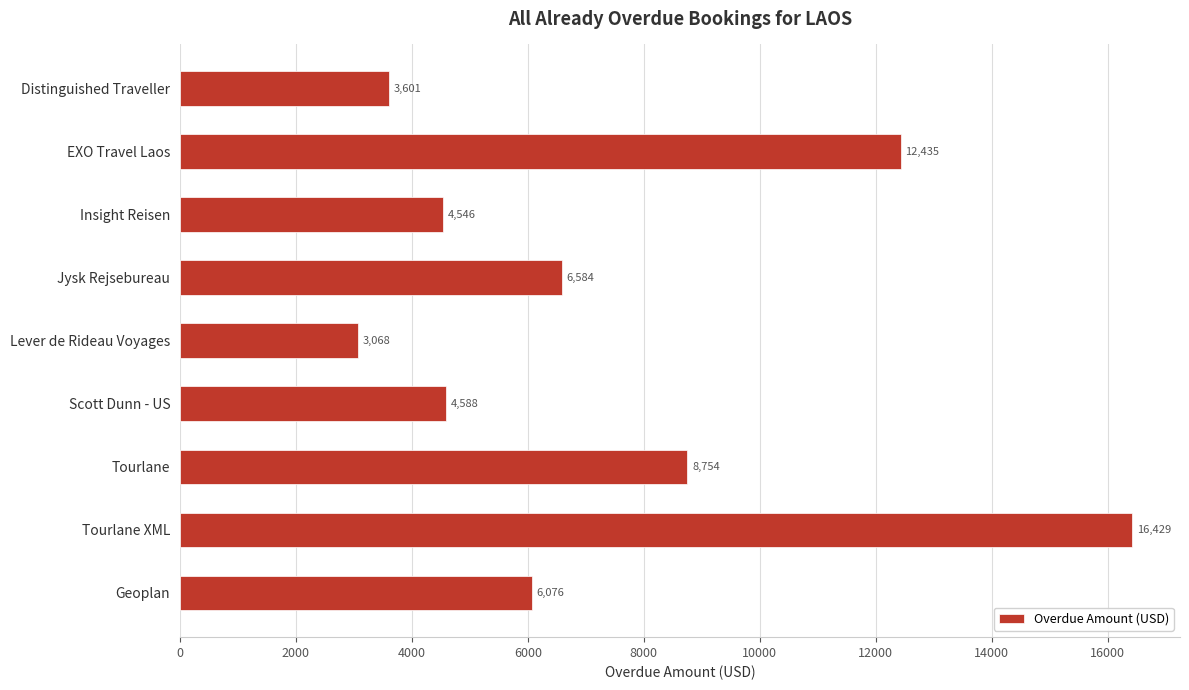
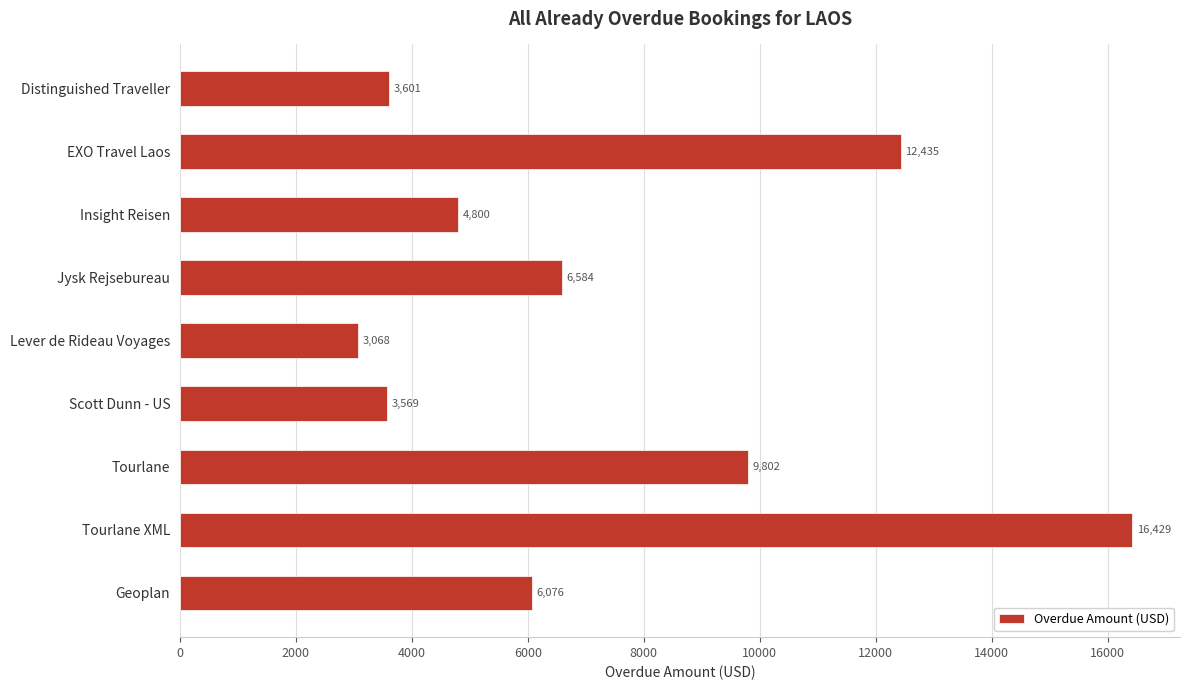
  {
    "Distinguished Traveller": "3,601",
    "EXO Travel Laos": "12,435",
-   "Insight Reisen": "4,546",
+   "Insight Reisen": "4,800",
    "Jysk Rejsebureau": "6,584",
    "Lever de Rideau Voyages": "3,068",
-   "Scott Dunn - US": "4,588",
-   "Tourlane": "8,754",
+   "Scott Dunn - US": "3,569",
+   "Tourlane": "9,802",
    "Tourlane XML": "16,429",
    "Geoplan": "6,076"
  }
